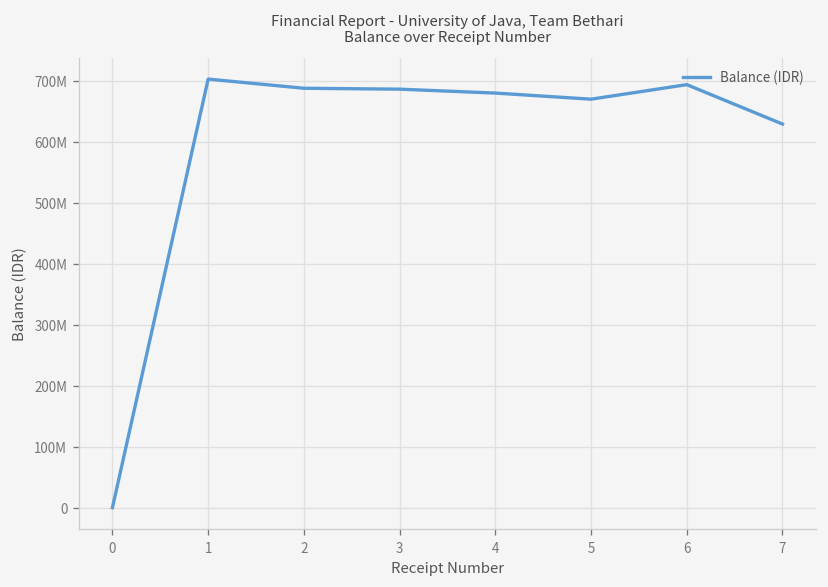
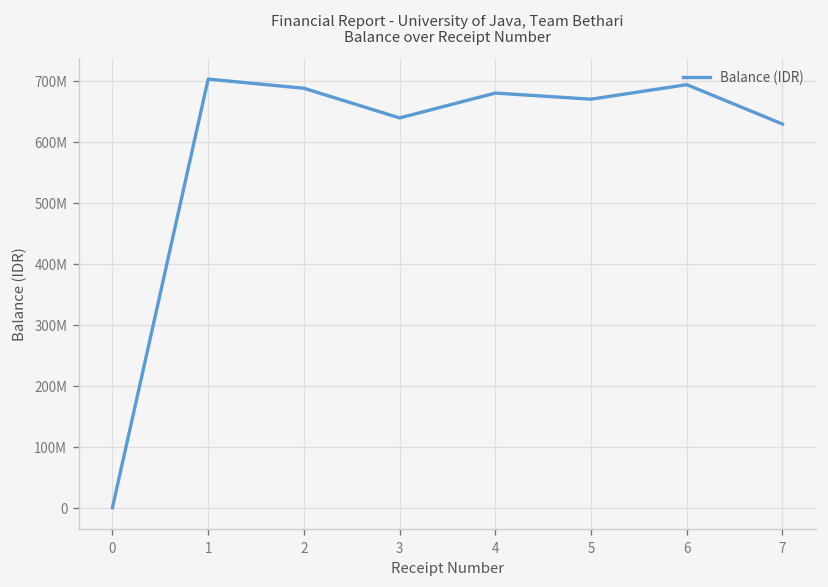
  {
    "0": 0,
    "1": 700000000,
    "2": 690000000,
-   "3": 690000000,
+   "3": 640000000,
    "4": 680000000,
    "5": 670000000,
    "6": 690000000,
    "7": 630000000
  }
